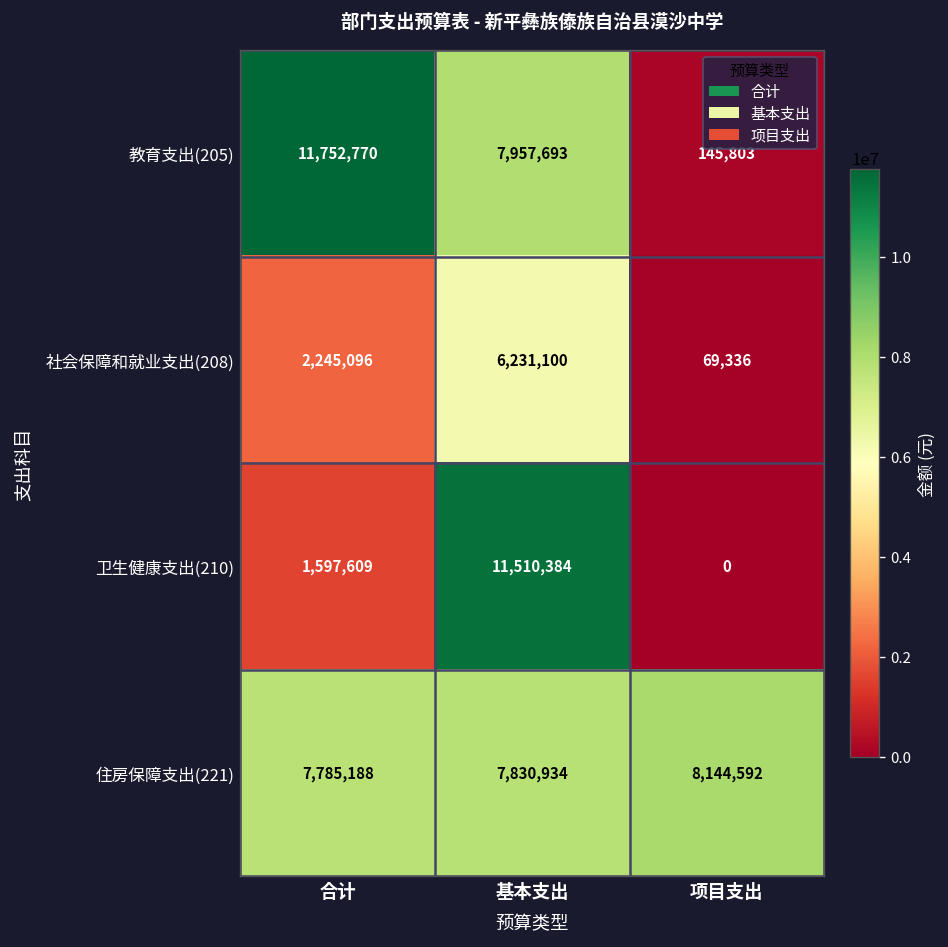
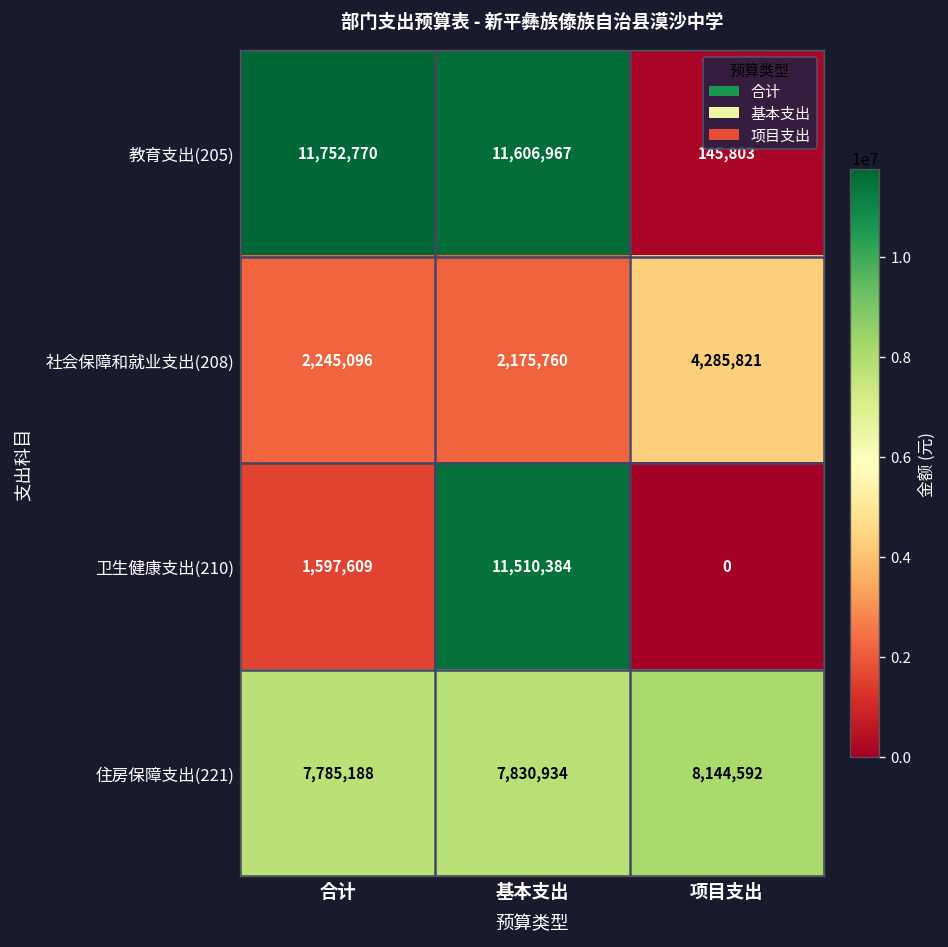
  {
    "教育支出(205)": {
      "合计": "11,752,770",
-     "基本支出": "7,957,693"
+     "基本支出": "11,606,967"
    },
    "社会保障和就业支出(208)": {
      "合计": "2,245,096",
-     "基本支出": "6,231,100",
-     "项目支出": "69,336"
+     "基本支出": "2,175,760",
+     "项目支出": "4,285,821"
    },
    "卫生健康支出(210)": {
      "合计": "1,597,609",
      "基本支出": "11,510,384",
      "项目支出": "0"
    },
    "住房保障支出(221)": {
      "合计": "7,785,188",
      "基本支出": "7,830,934",
      "项目支出": "8,144,592"
    }
  }
